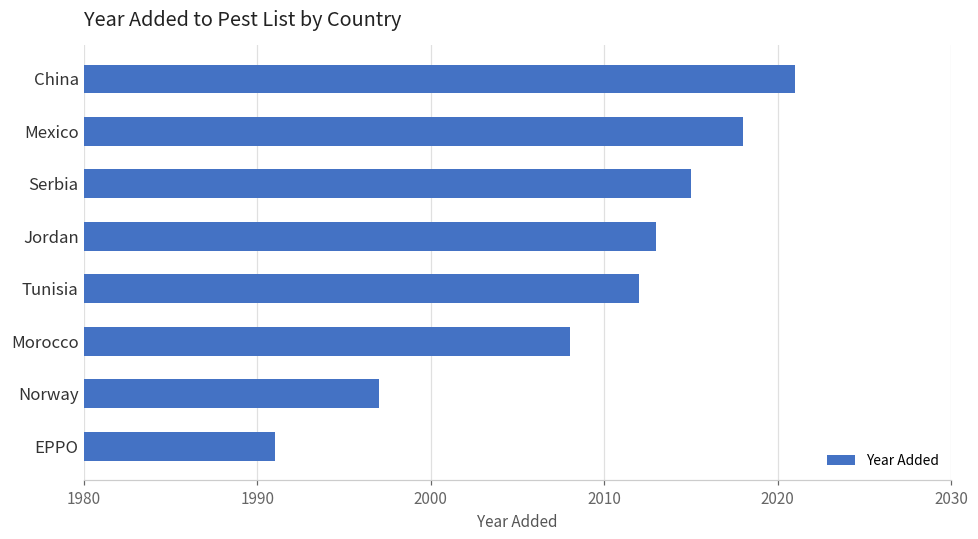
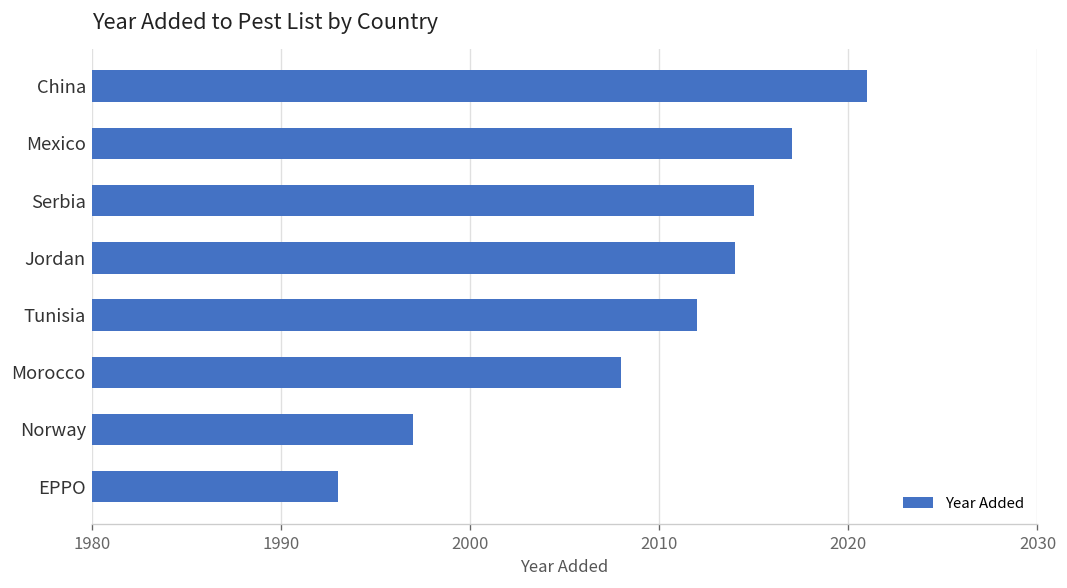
  {
    "China": 2021,
-   "Mexico": 2018,
+   "Mexico": 2017,
    "Serbia": 2015,
-   "Jordan": 2013,
+   "Jordan": 2014,
    "Tunisia": 2012,
    "Morocco": 2008,
    "Norway": 1997,
-   "EPPO": 1991
+   "EPPO": 1993
  }
